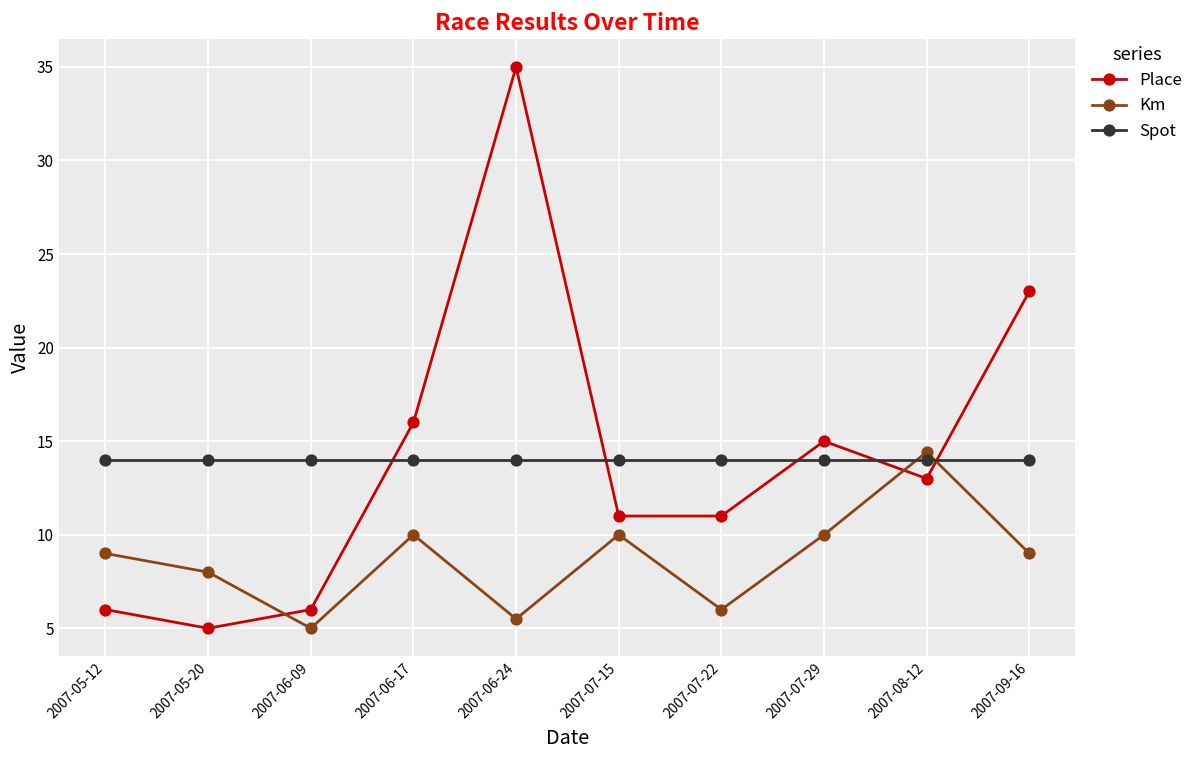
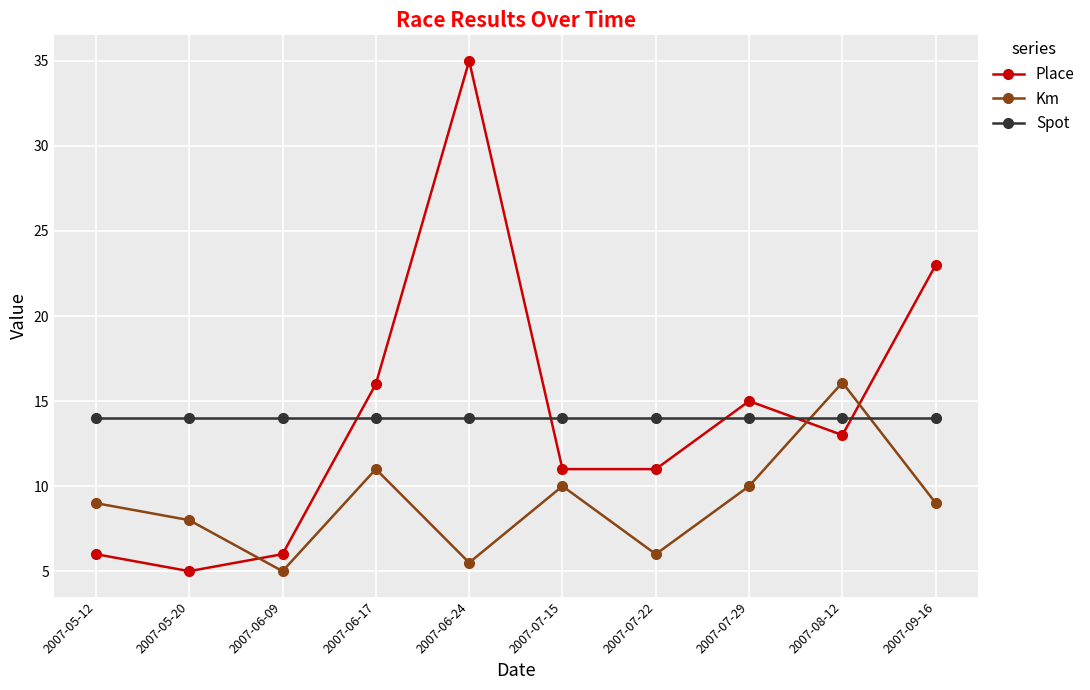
  {
    "Place": {
      "2007-05-12": 6.0,
      "2007-05-20": 5.0,
      "2007-06-09": 6.0,
      "2007-06-17": 16.0,
      "2007-06-24": 35.0,
      "2007-07-15": 11.0,
      "2007-07-22": 11.0,
      "2007-07-29": 15.0,
      "2007-08-12": 13.0,
      "2007-09-16": 23.0
    },
    "Km": {
      "2007-05-12": 9.0,
      "2007-05-20": 8.0,
      "2007-06-09": 5.0,
-     "2007-06-17": 10,
+     "2007-06-17": 11,
      "2007-06-24": 5.5,
      "2007-07-15": 10.0,
      "2007-07-22": 6.0,
      "2007-07-29": 10.0,
-     "2007-08-12": 14.4,
+     "2007-08-12": 16.1,
      "2007-09-16": 9.0
    },
    "Spot": {
      "2007-05-12": 14.0,
      "2007-05-20": 14.0,
      "2007-06-09": 14.0,
      "2007-06-17": 14.0,
      "2007-06-24": 14.0,
      "2007-07-15": 14.0,
      "2007-07-22": 14.0,
      "2007-07-29": 14.0,
      "2007-08-12": 14.0,
      "2007-09-16": 14.0
    }
  }
